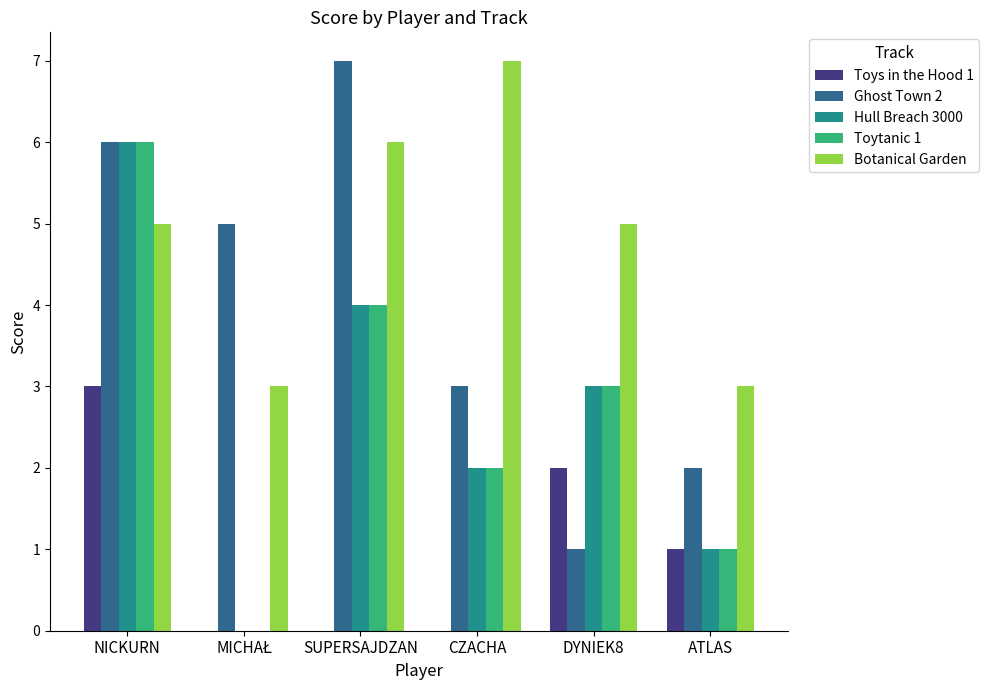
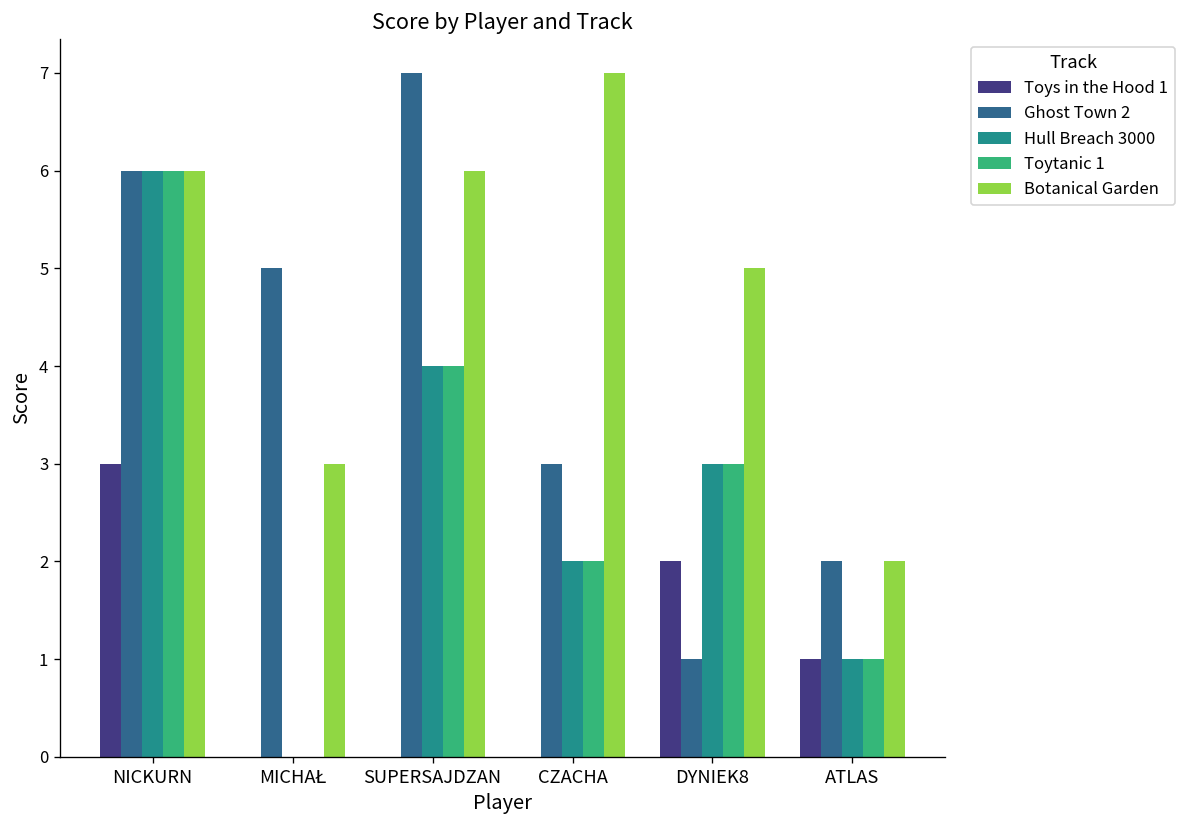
  {
    "Botanical Garden": {
-     "NICKURN": 5,
+     "NICKURN": 6,
      "MICHAŁ": 3,
      "SUPERSAJDZAN": 6,
      "CZACHA": 7,
      "DYNIEK8": 5,
-     "ATLAS": 3
+     "ATLAS": 2
    }
  }
